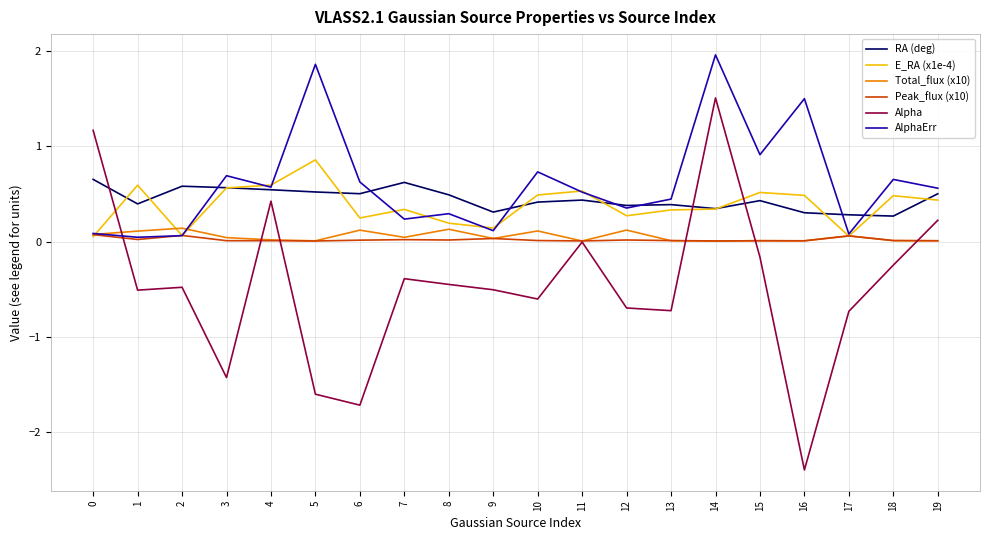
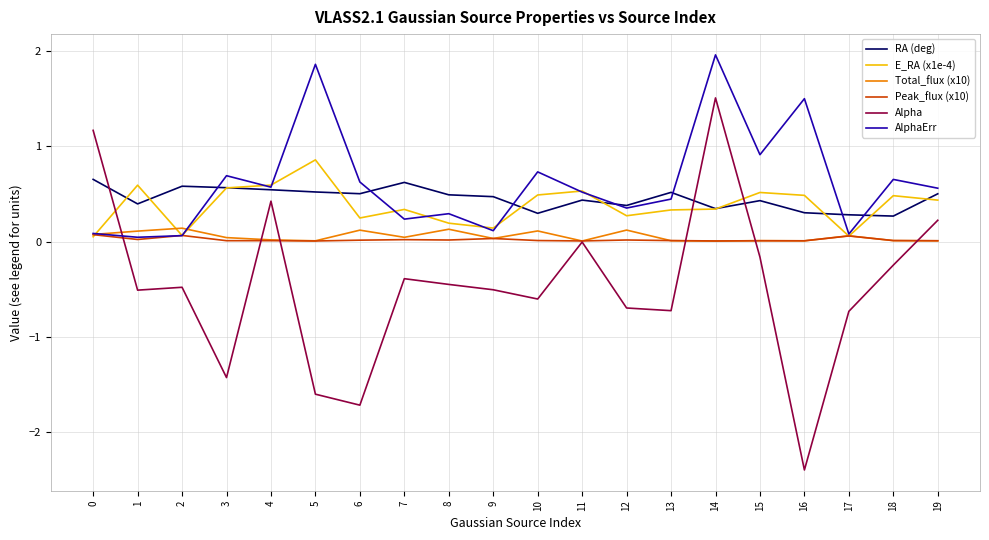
  {
    "RA (deg)": {
      "0": 0.7,
      "1": 0.4,
      "2": 0.6,
      "4": 0.5,
      "5": 0.5,
      "6": 0.5,
      "7": 0.6,
      "8": 0.5,
-     "9": 0.3,
-     "10": 0.4,
+     "9": 0.5,
+     "10": 0.3,
      "11": 0.4,
      "12": 0.4,
-     "13": 0.4,
+     "13": 0.5,
      "15": 0.4,
      "16": 0.3,
      "17": 0.3,
      "18": 0.3,
      "19": 0.5
    },
    "E_RA (x1e-4)": {
      "1": 0.6,
      "5": 0.9,
      "6": 0.2,
      "7": 0.3,
      "8": 0.2,
      "9": 0.1,
      "10": 0.5,
      "12": 0.3,
      "13": 0.3,
      "15": 0.5,
      "16": 0.5,
      "18": 0.5,
      "19": 0.4
    },
    "Total_flux (x10)": {
      "1": 0.1,
      "2": 0.1,
      "3": 0.0,
      "6": 0.1,
      "8": 0.1,
      "10": 0.1,
      "12": 0.1
    },
    "Peak_flux (x10)": {
      "3": 0.0,
      "6": 0.0,
      "8": 0.0,
      "10": 0.0,
      "12": 0.0
    },
    "Alpha": {
      "0": 1.2,
      "1": -0.5,
      "2": -0.5,
      "3": -1.4,
      "4": 0.4,
      "5": -1.6,
      "6": -1.7,
      "7": -0.4,
      "8": -0.4,
      "9": -0.5,
      "10": -0.6,
      "12": -0.7,
      "13": -0.7,
      "14": 1.5,
      "15": -0.2,
      "16": -2.4,
      "17": -0.7,
      "18": -0.2,
      "19": 0.2
    },
    "AlphaErr": {
      "3": 0.7,
      "5": 1.9,
      "6": 0.6,
      "7": 0.2,
      "8": 0.3,
      "9": 0.1,
      "10": 0.7,
      "12": 0.4,
      "13": 0.4,
      "14": 2.0,
      "15": 0.9,
      "16": 1.5,
      "18": 0.7,
      "19": 0.6
    }
  }
